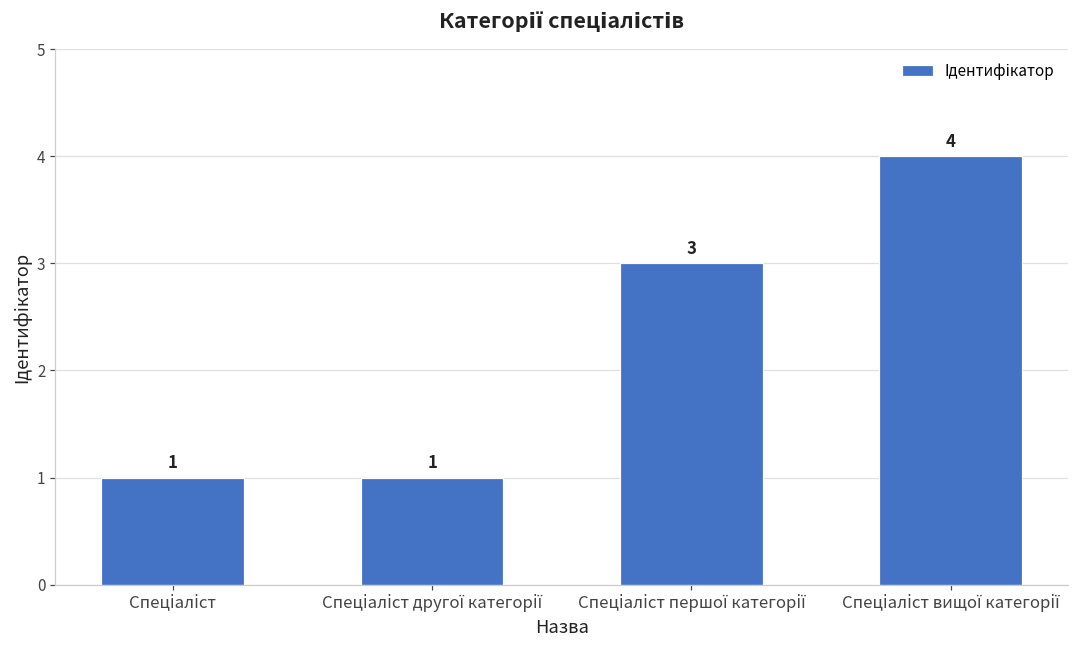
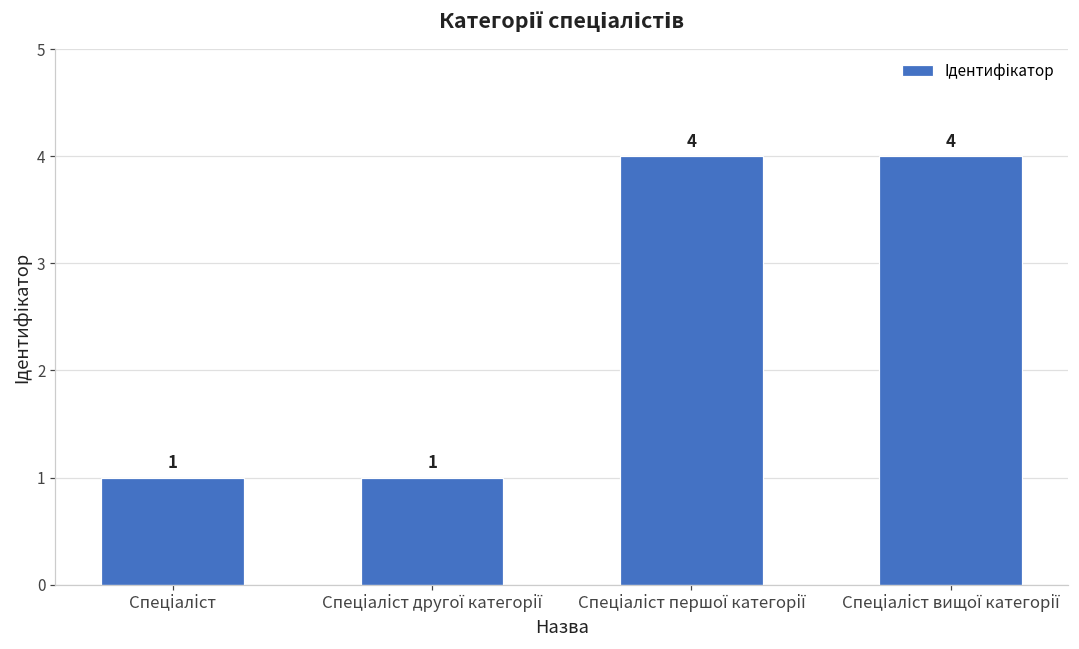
  {
    "Спеціаліст": 1,
    "Спеціаліст другої категорії": 1,
-   "Спеціаліст першої категорії": 3,
+   "Спеціаліст першої категорії": 4,
    "Спеціаліст вищої категорії": 4
  }
